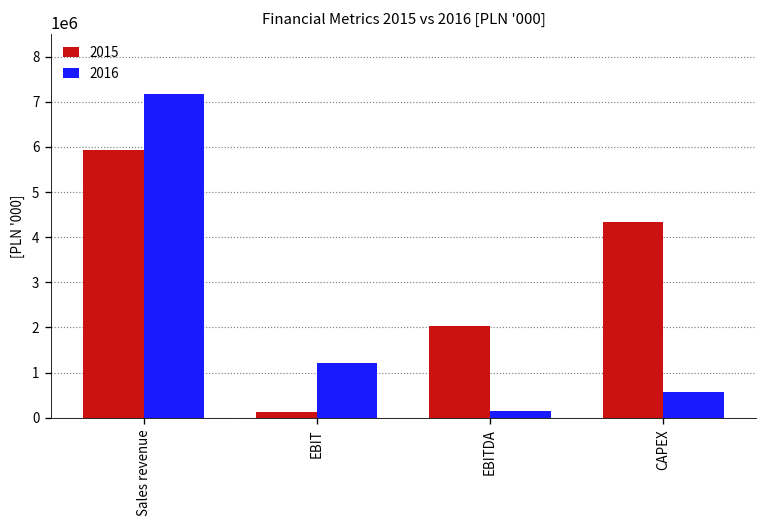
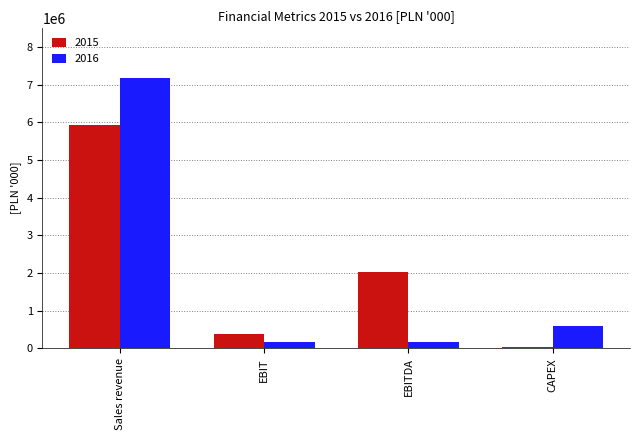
  {
    "2015": {
      "Sales revenue": 5900000,
-     "EBIT": 100000,
+     "EBIT": 400000,
      "EBITDA": 2000000,
-     "CAPEX": 4300000
+     "CAPEX": 0
    },
    "2016": {
      "Sales revenue": 7200000,
-     "EBIT": 1200000,
+     "EBIT": 200000,
      "EBITDA": 200000,
      "CAPEX": 600000
    }
  }
